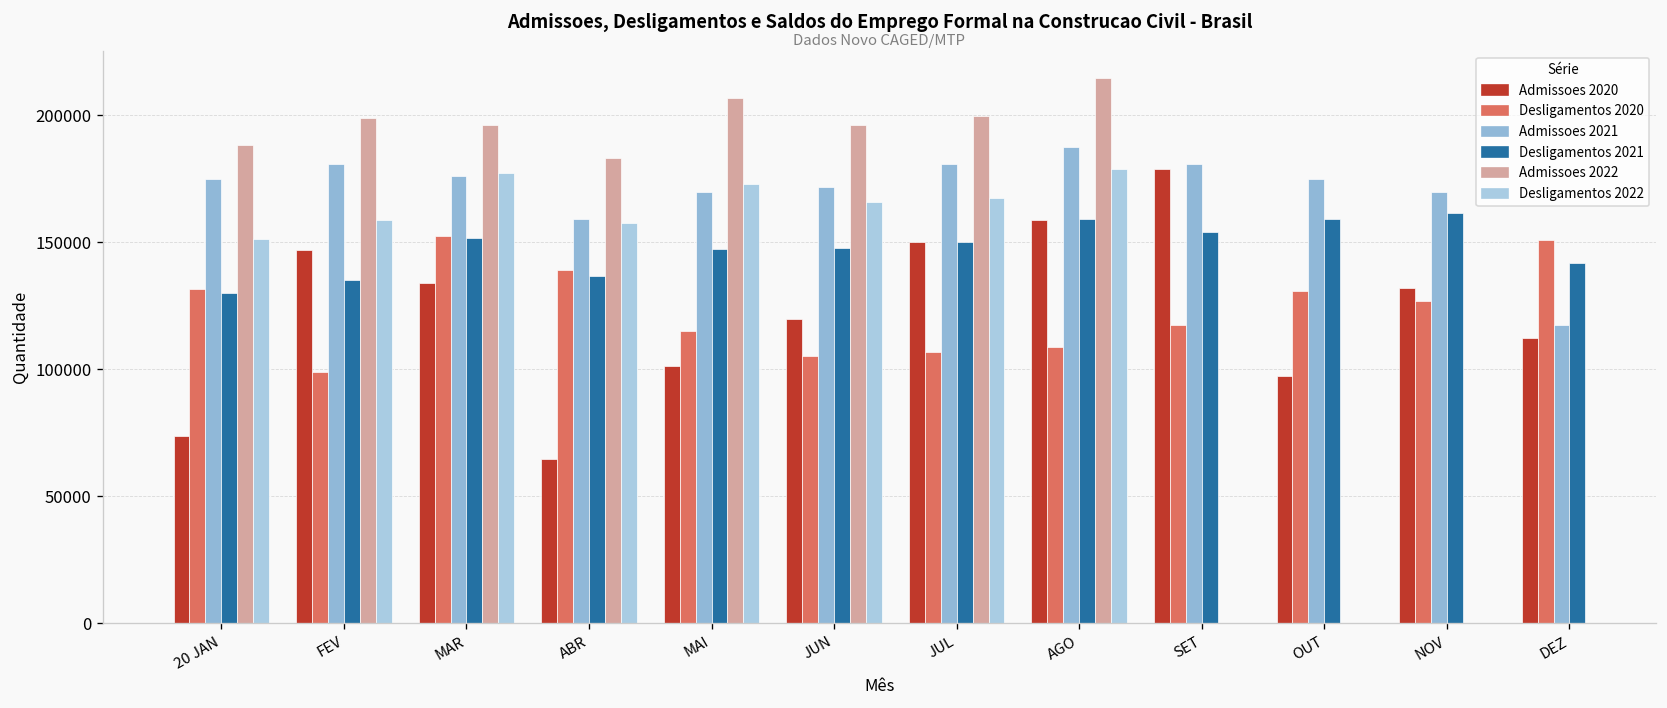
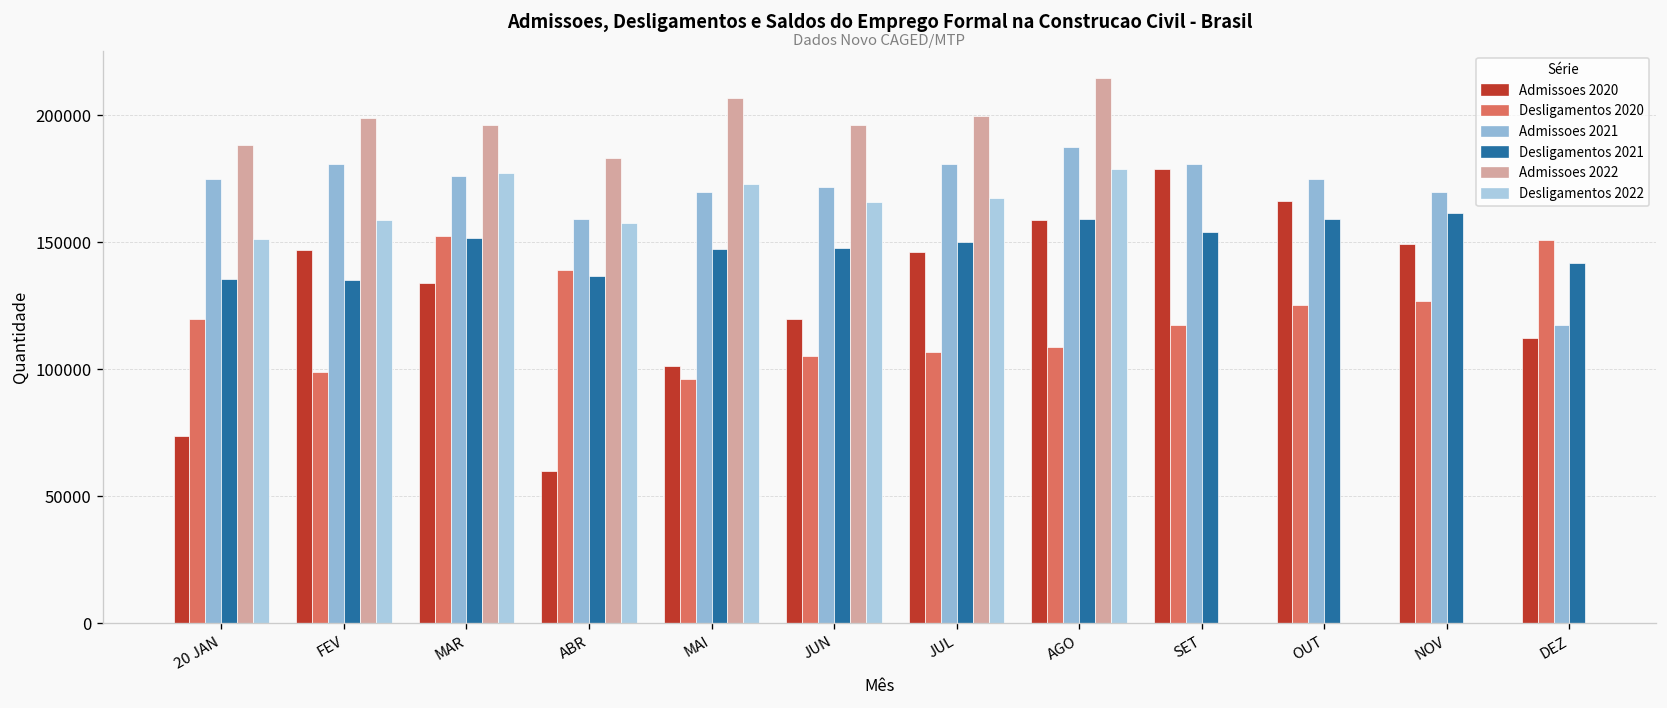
  {
    "Admissoes 2020": {
      "20 JAN": 74000,
      "FEV": 147000,
      "MAR": 134000,
-     "ABR": 65000,
+     "ABR": 60000,
      "MAI": 101000,
      "JUN": 120000,
-     "JUL": 150000,
+     "JUL": 146000,
      "AGO": 159000,
      "SET": 179000,
-     "OUT": 98000,
-     "NOV": 132000,
+     "OUT": 166000,
+     "NOV": 149000,
      "DEZ": 112000
    },
    "Desligamentos 2020": {
-     "20 JAN": 132000,
+     "20 JAN": 120000,
      "FEV": 99000,
      "MAR": 153000,
      "ABR": 139000,
-     "MAI": 115000,
+     "MAI": 96000,
      "JUN": 105000,
      "JUL": 107000,
      "AGO": 109000,
      "SET": 117000,
-     "OUT": 131000,
+     "OUT": 125000,
      "NOV": 127000,
      "DEZ": 151000
    },
    "Desligamentos 2021": {
-     "20 JAN": 130000,
+     "20 JAN": 136000,
      "FEV": 135000,
      "MAR": 152000,
      "ABR": 137000,
      "MAI": 147000,
      "JUN": 148000,
      "JUL": 150000,
      "AGO": 159000,
      "SET": 154000,
      "OUT": 159000,
      "NOV": 161000,
      "DEZ": 142000
    }
  }
